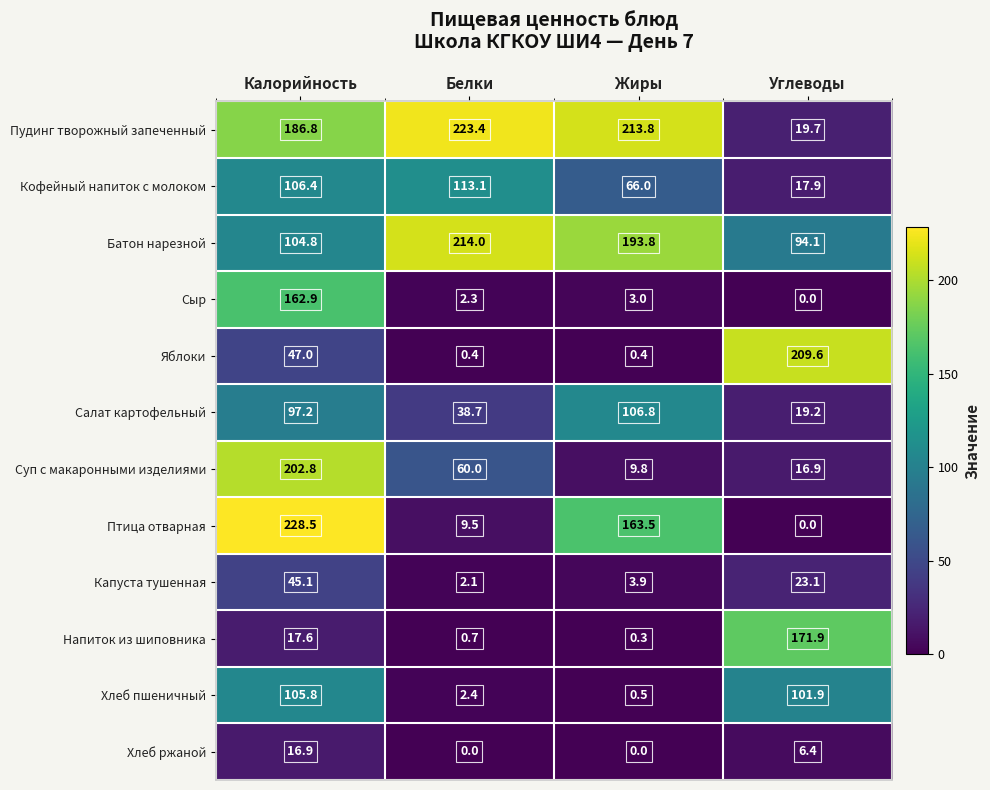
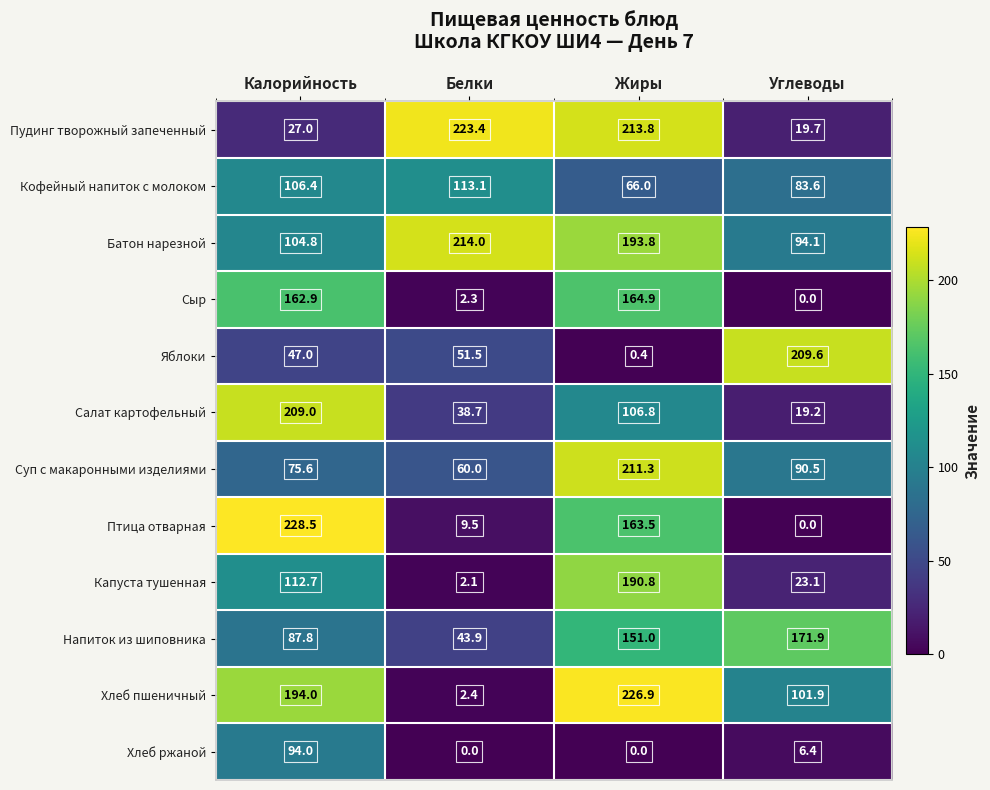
  {
    "Пудинг творожный запеченный": {
-     "Калорийность": 186.8
+     "Калорийность": 27.0
    },
    "Кофейный напиток с молоком": {
-     "Углеводы": 17.9
+     "Углеводы": 83.6
    },
    "Сыр": {
-     "Жиры": 3.0
+     "Жиры": 164.9
    },
    "Яблоки": {
-     "Белки": 0.4
+     "Белки": 51.5
    },
    "Салат картофельный": {
-     "Калорийность": 97.2
+     "Калорийность": 209.0
    },
    "Суп с макаронными изделиями": {
-     "Калорийность": 202.8,
-     "Жиры": 9.8,
-     "Углеводы": 16.9
+     "Калорийность": 75.6,
+     "Жиры": 211.3,
+     "Углеводы": 90.5
    },
    "Капуста тушенная": {
-     "Калорийность": 45.1,
-     "Жиры": 3.9
+     "Калорийность": 112.7,
+     "Жиры": 190.8
    },
    "Напиток из шиповника": {
-     "Калорийность": 17.6,
-     "Белки": 0.7,
-     "Жиры": 0.3
+     "Калорийность": 87.8,
+     "Белки": 43.9,
+     "Жиры": 151.0
    },
    "Хлеб пшеничный": {
-     "Калорийность": 105.8,
-     "Жиры": 0.5
+     "Калорийность": 194.0,
+     "Жиры": 226.9
    },
    "Хлеб ржаной": {
-     "Калорийность": 16.9
+     "Калорийность": 94.0
    }
  }
